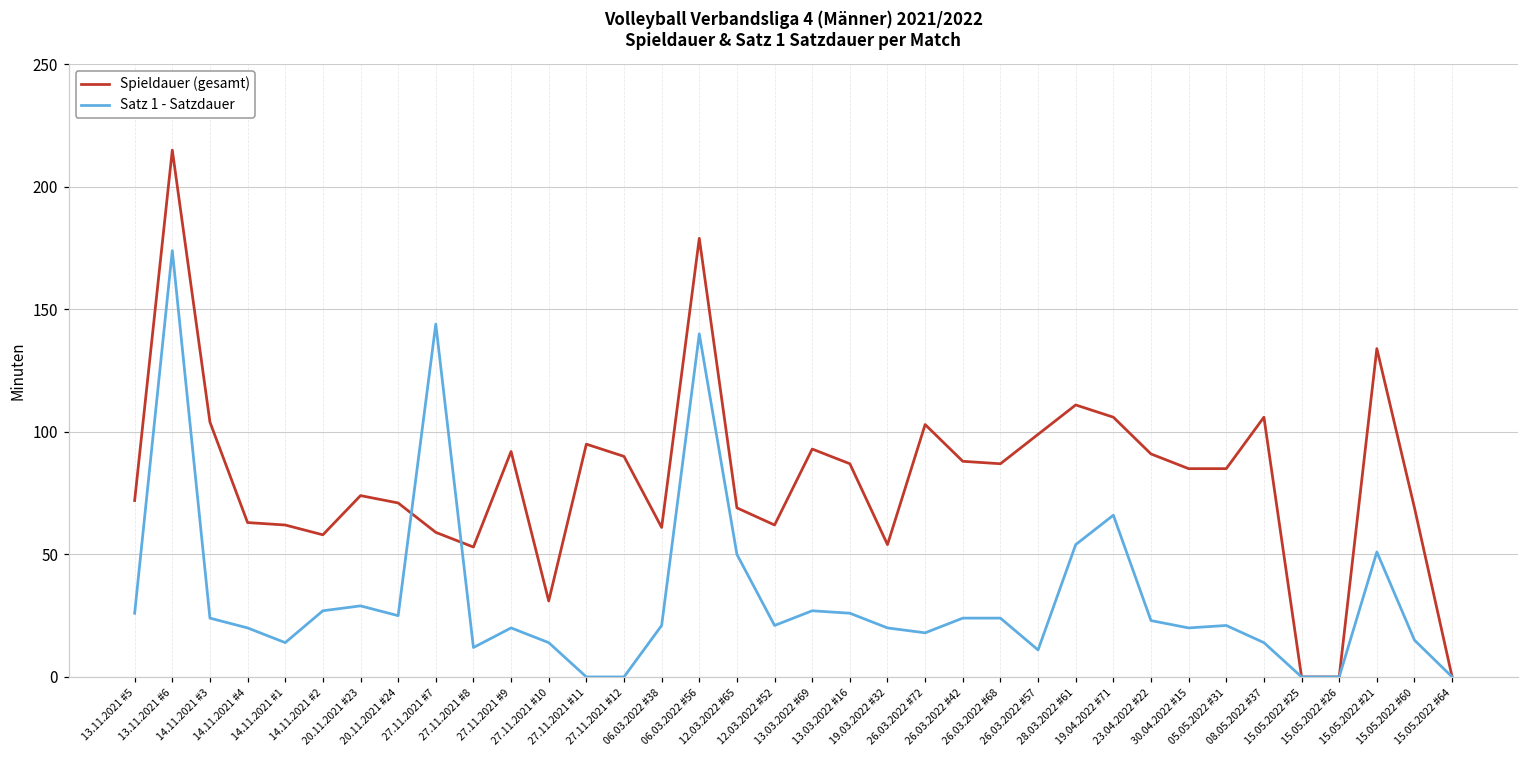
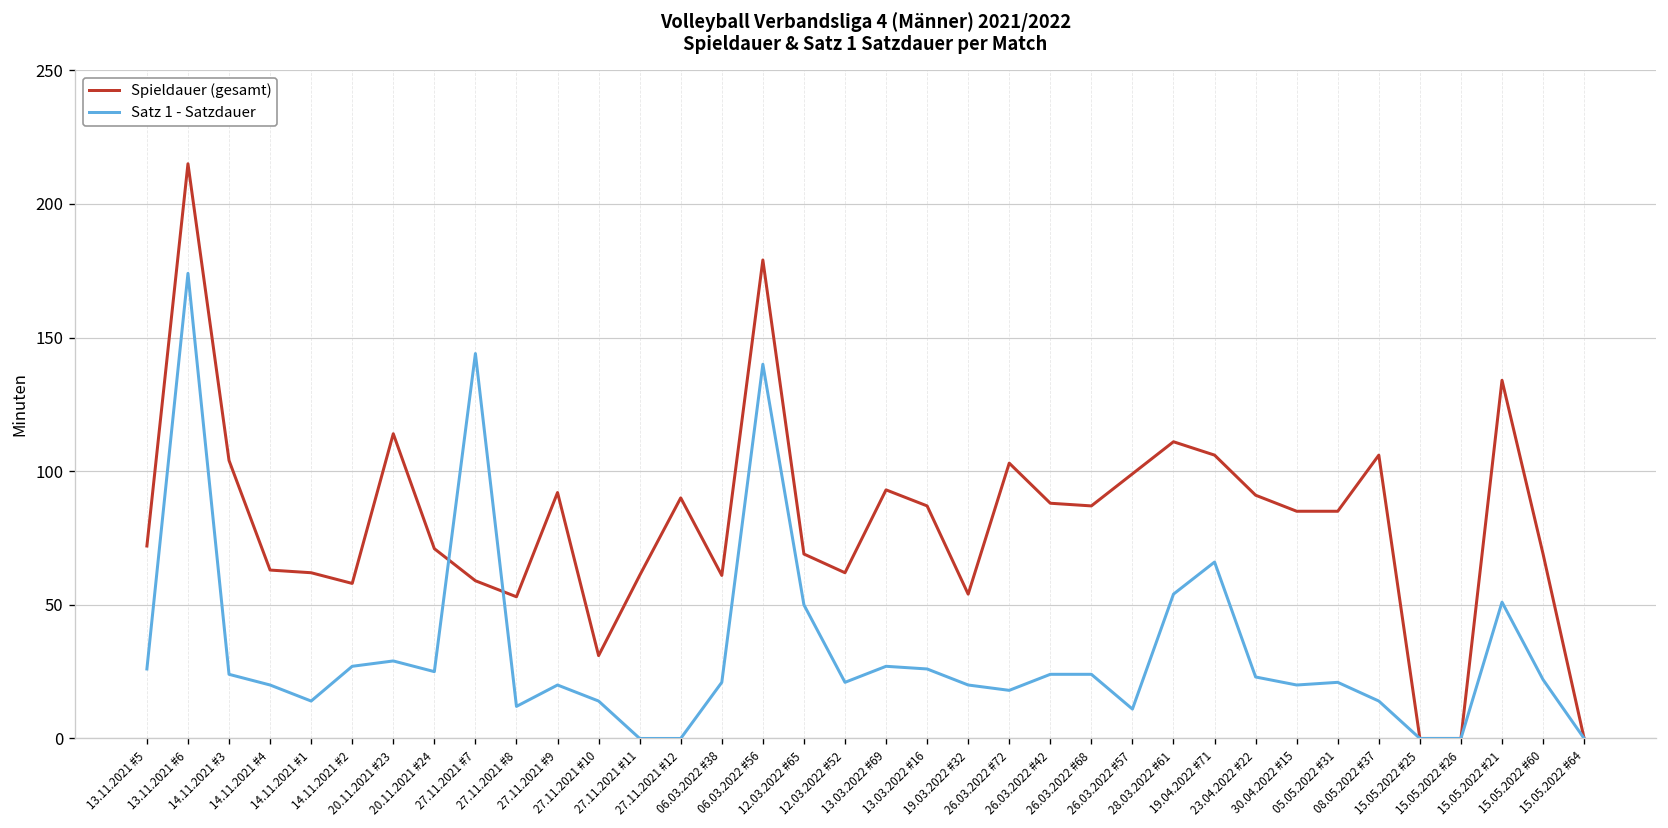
  {
    "Spieldauer (gesamt)": {
      "13.11.2021 #5": 72,
      "13.11.2021 #6": 215,
      "14.11.2021 #3": 104,
      "14.11.2021 #4": 63,
      "14.11.2021 #1": 62,
      "14.11.2021 #2": 58,
-     "20.11.2021 #23": 74,
+     "20.11.2021 #23": 114,
      "20.11.2021 #24": 71,
      "27.11.2021 #7": 59,
      "27.11.2021 #8": 53,
      "27.11.2021 #9": 92,
      "27.11.2021 #10": 31,
-     "27.11.2021 #11": 95,
+     "27.11.2021 #11": 61,
      "27.11.2021 #12": 90,
      "06.03.2022 #38": 61,
      "06.03.2022 #56": 179,
      "12.03.2022 #65": 69,
      "12.03.2022 #52": 62,
      "13.03.2022 #69": 93,
      "13.03.2022 #16": 87,
      "19.03.2022 #32": 54,
      "26.03.2022 #72": 103,
      "26.03.2022 #42": 88,
      "26.03.2022 #68": 87,
      "26.03.2022 #57": 99,
      "28.03.2022 #61": 111,
      "19.04.2022 #71": 106,
      "23.04.2022 #22": 91,
      "30.04.2022 #15": 85,
      "05.05.2022 #31": 85,
      "08.05.2022 #37": 106,
      "15.05.2022 #21": 134,
      "15.05.2022 #60": 69
    },
    "Satz 1 - Satzdauer": {
      "13.11.2021 #5": 26,
      "13.11.2021 #6": 174,
      "14.11.2021 #3": 24,
      "14.11.2021 #4": 20,
      "14.11.2021 #1": 14,
      "14.11.2021 #2": 27,
      "20.11.2021 #23": 29,
      "20.11.2021 #24": 25,
      "27.11.2021 #7": 144,
      "27.11.2021 #8": 12,
      "27.11.2021 #9": 20,
      "27.11.2021 #10": 14,
      "27.11.2021 #11": 0,
      "27.11.2021 #12": 0,
      "06.03.2022 #38": 21,
      "06.03.2022 #56": 140,
      "12.03.2022 #65": 50,
      "12.03.2022 #52": 21,
      "13.03.2022 #69": 27,
      "13.03.2022 #16": 26,
      "19.03.2022 #32": 20,
      "26.03.2022 #72": 18,
      "26.03.2022 #42": 24,
      "26.03.2022 #68": 24,
      "26.03.2022 #57": 11,
      "28.03.2022 #61": 54,
      "19.04.2022 #71": 66,
      "23.04.2022 #22": 23,
      "30.04.2022 #15": 20,
      "05.05.2022 #31": 21,
      "08.05.2022 #37": 14,
      "15.05.2022 #21": 51,
-     "15.05.2022 #60": 15
+     "15.05.2022 #60": 22
    }
  }
